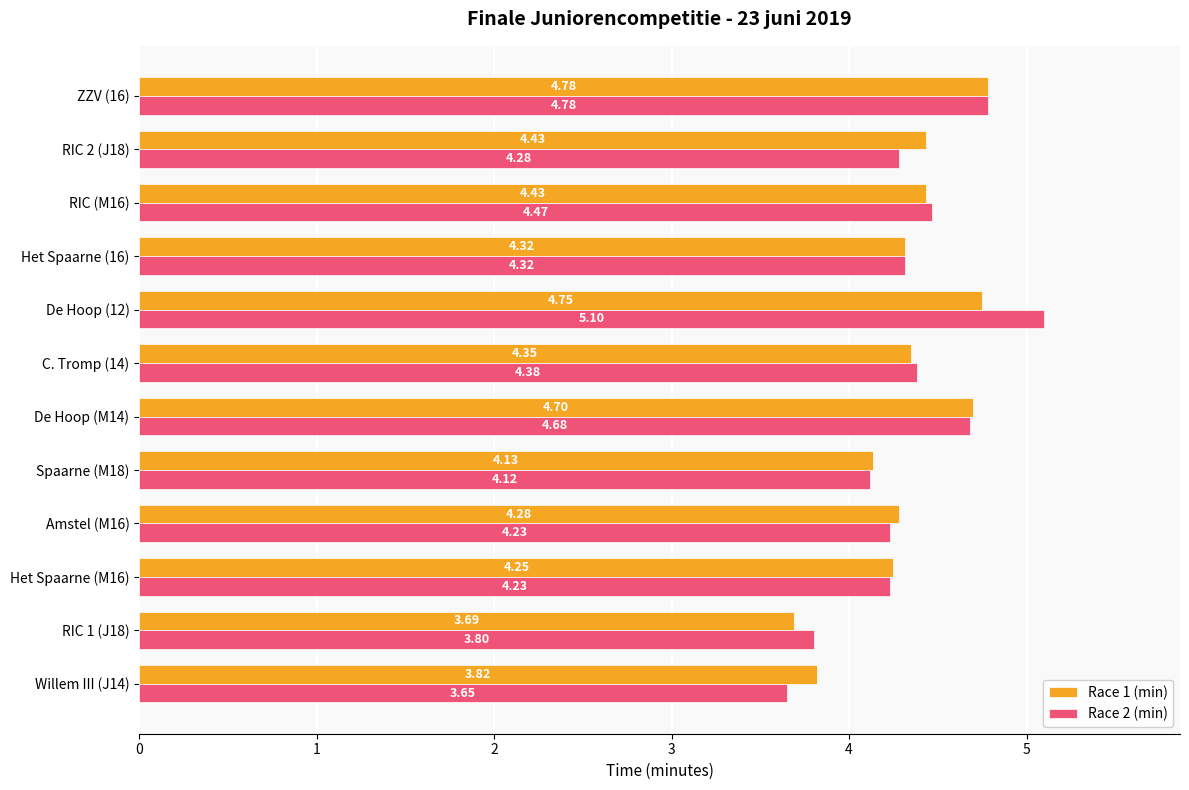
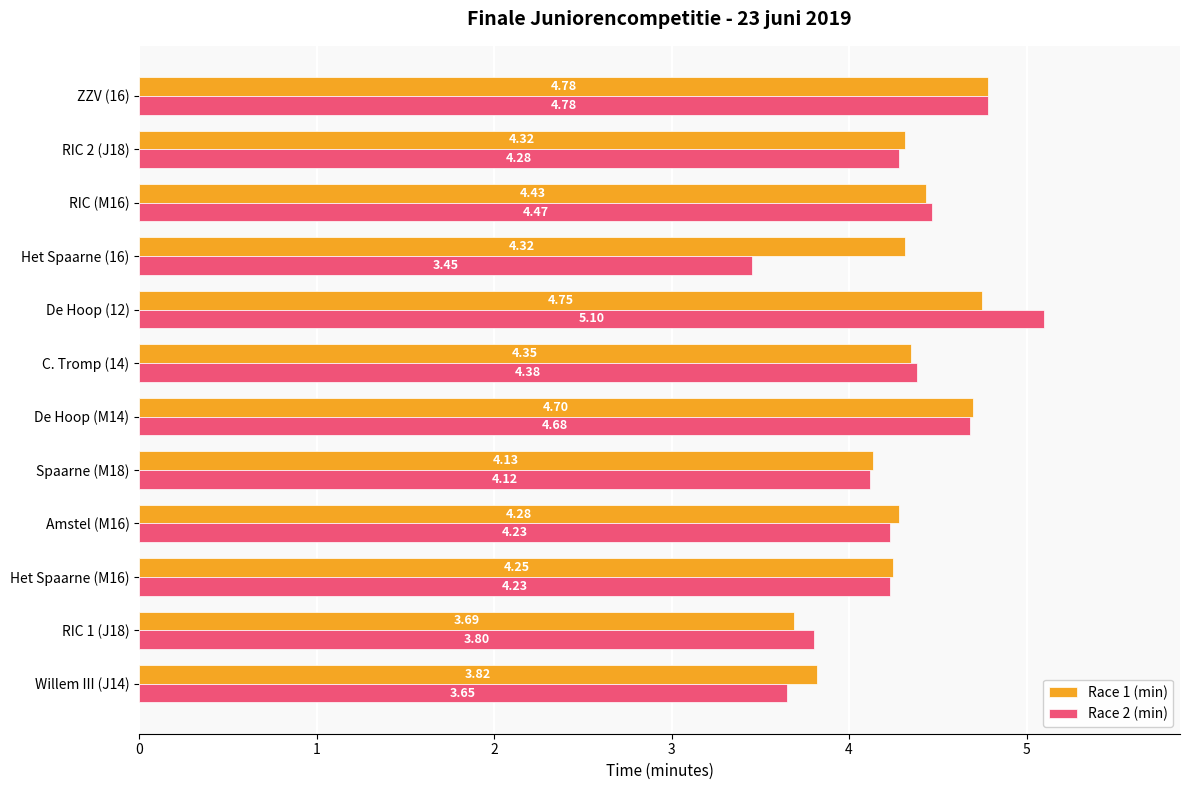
  {
    "Race 1 (min)": {
      "ZZV (16)": 4.78,
-     "RIC 2 (J18)": 4.43,
+     "RIC 2 (J18)": 4.32,
      "RIC (M16)": 4.43,
      "Het Spaarne (16)": 4.32,
      "De Hoop (12)": 4.75,
      "C. Tromp (14)": 4.35,
      "De Hoop (M14)": 4.70,
      "Spaarne (M18)": 4.13,
      "Amstel (M16)": 4.28,
      "Het Spaarne (M16)": 4.25,
      "RIC 1 (J18)": 3.69,
      "Willem III (J14)": 3.82
    },
    "Race 2 (min)": {
      "ZZV (16)": 4.78,
      "RIC 2 (J18)": 4.28,
      "RIC (M16)": 4.47,
-     "Het Spaarne (16)": 4.32,
+     "Het Spaarne (16)": 3.45,
      "De Hoop (12)": 5.10,
      "C. Tromp (14)": 4.38,
      "De Hoop (M14)": 4.68,
      "Spaarne (M18)": 4.12,
      "Amstel (M16)": 4.23,
      "Het Spaarne (M16)": 4.23,
      "RIC 1 (J18)": 3.80,
      "Willem III (J14)": 3.65
    }
  }
